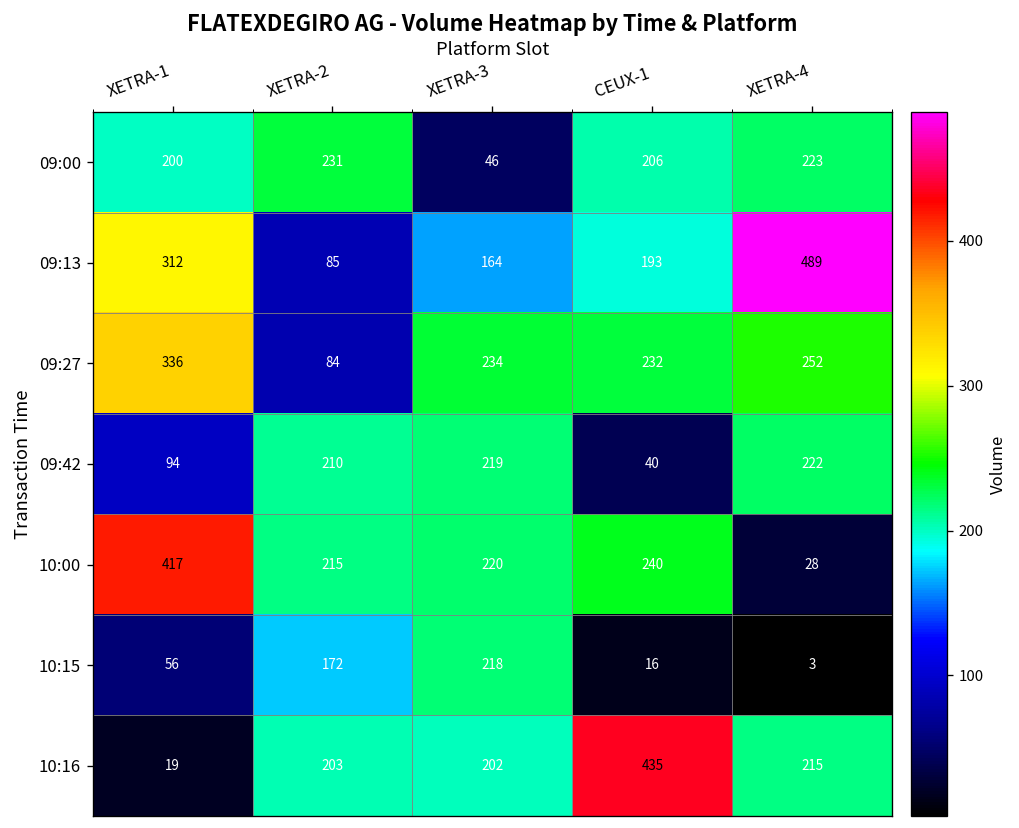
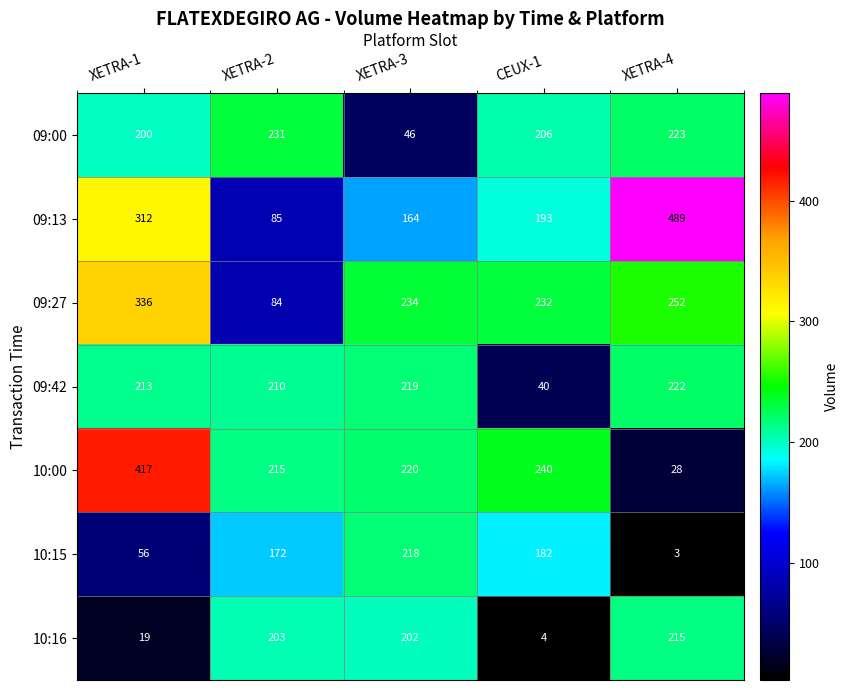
  {
    "09:00": {
      "XETRA-1": 200,
      "XETRA-2": 231,
      "XETRA-3": 46,
      "CEUX-1": 206,
      "XETRA-4": 223
    },
    "09:13": {
      "XETRA-1": 312,
      "XETRA-2": 85,
      "XETRA-3": 164,
      "CEUX-1": 193,
      "XETRA-4": 489
    },
    "09:27": {
      "XETRA-1": 336,
      "XETRA-2": 84,
      "XETRA-3": 234,
      "CEUX-1": 232,
      "XETRA-4": 252
    },
    "09:42": {
-     "XETRA-1": 94,
+     "XETRA-1": 213,
      "XETRA-2": 210,
      "XETRA-3": 219,
      "CEUX-1": 40,
      "XETRA-4": 222
    },
    "10:00": {
      "XETRA-1": 417,
      "XETRA-2": 215,
      "XETRA-3": 220,
      "CEUX-1": 240,
      "XETRA-4": 28
    },
    "10:15": {
      "XETRA-1": 56,
      "XETRA-2": 172,
      "XETRA-3": 218,
-     "CEUX-1": 16,
+     "CEUX-1": 182,
      "XETRA-4": 3
    },
    "10:16": {
      "XETRA-1": 19,
      "XETRA-2": 203,
      "XETRA-3": 202,
-     "CEUX-1": 435,
+     "CEUX-1": 4,
      "XETRA-4": 215
    }
  }
